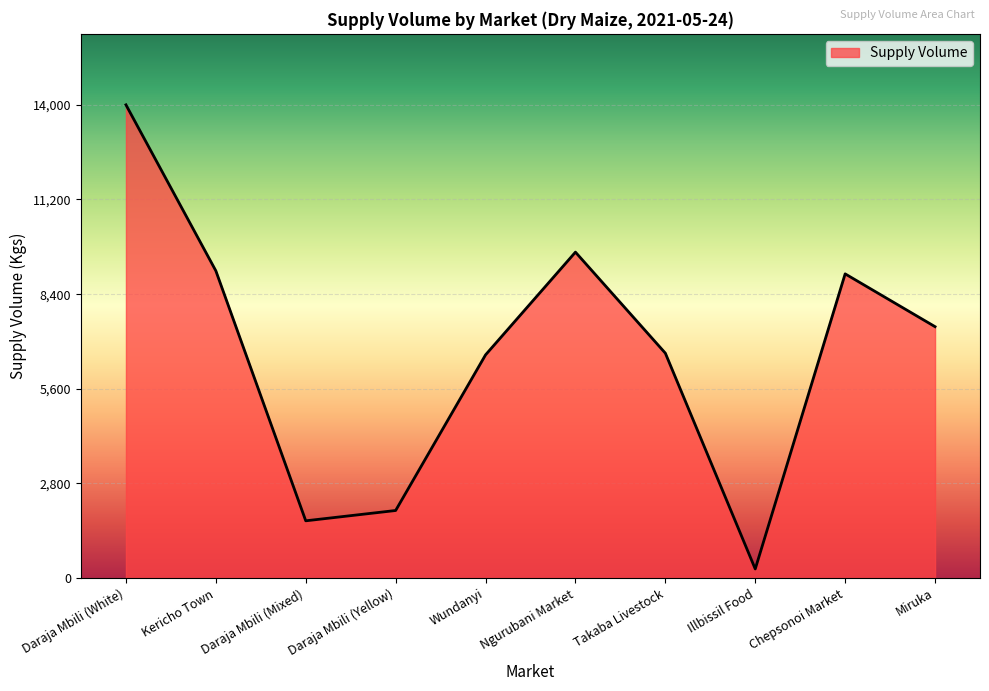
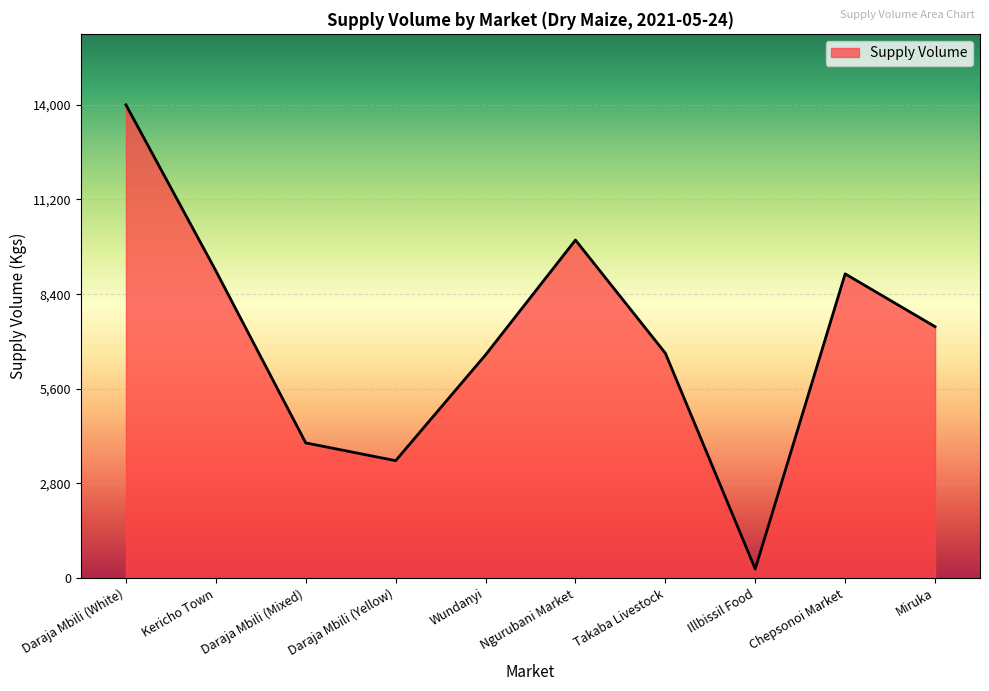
  {
    "Daraja Mbili (White)": "14,000",
    "Kericho Town": "9,100",
-   "Daraja Mbili (Mixed)": "1,700",
-   "Daraja Mbili (Yellow)": "2,000",
+   "Daraja Mbili (Mixed)": "4,000",
+   "Daraja Mbili (Yellow)": "3,500",
    "Wundanyi": "6,600",
-   "Ngurubani Market": "9,600",
+   "Ngurubani Market": "10,000",
    "Takaba Livestock": "6,700",
    "Illbissil Food": "300",
    "Chepsonoi Market": "9,000",
    "Miruka": "7,400"
  }
